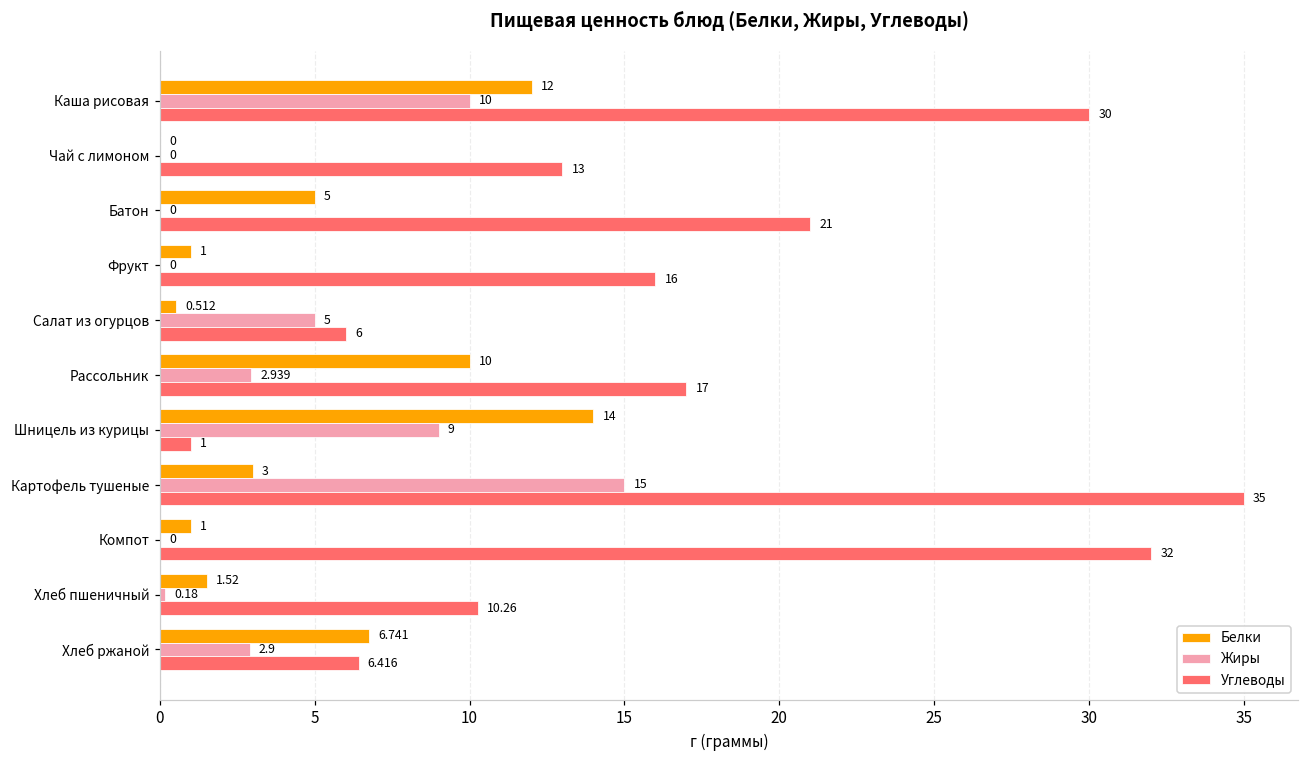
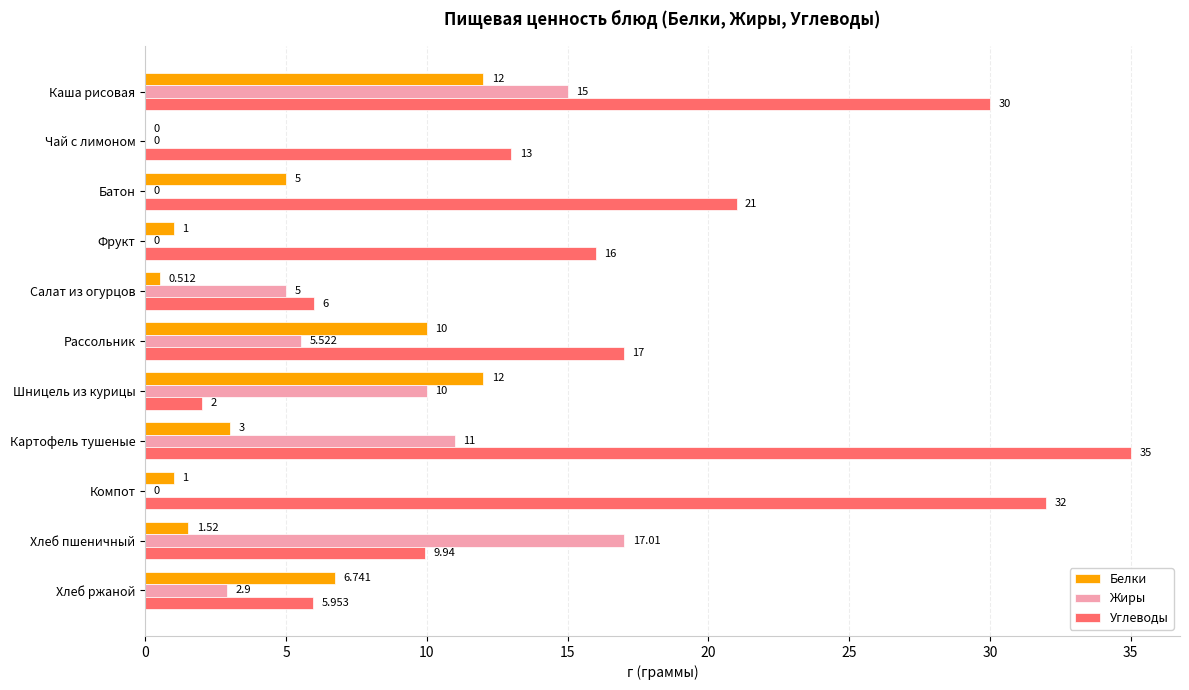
  {
    "Белки": {
      "Каша рисовая": 12,
      "Чай с лимоном": 0,
      "Батон": 5,
      "Фрукт": 1,
      "Салат из огурцов": 0.512,
      "Рассольник": 10,
-     "Шницель из курицы": 14,
+     "Шницель из курицы": 12,
      "Картофель тушеные": 3,
      "Компот": 1,
      "Хлеб пшеничный": 1.52,
      "Хлеб ржаной": 6.741
    },
    "Жиры": {
-     "Каша рисовая": 10,
+     "Каша рисовая": 15,
      "Чай с лимоном": 0,
      "Батон": 0,
      "Фрукт": 0,
      "Салат из огурцов": 5,
-     "Рассольник": 2.939,
-     "Шницель из курицы": 9,
-     "Картофель тушеные": 15,
+     "Рассольник": 5.522,
+     "Шницель из курицы": 10,
+     "Картофель тушеные": 11,
      "Компот": 0,
-     "Хлеб пшеничный": 0.18,
+     "Хлеб пшеничный": 17.01,
      "Хлеб ржаной": 2.9
    },
    "Углеводы": {
      "Каша рисовая": 30,
      "Чай с лимоном": 13,
      "Батон": 21,
      "Фрукт": 16,
      "Салат из огурцов": 6,
      "Рассольник": 17,
-     "Шницель из курицы": 1,
+     "Шницель из курицы": 2,
      "Картофель тушеные": 35,
      "Компот": 32,
-     "Хлеб пшеничный": 10.26,
-     "Хлеб ржаной": 6.416
+     "Хлеб пшеничный": 9.94,
+     "Хлеб ржаной": 5.953
    }
  }
